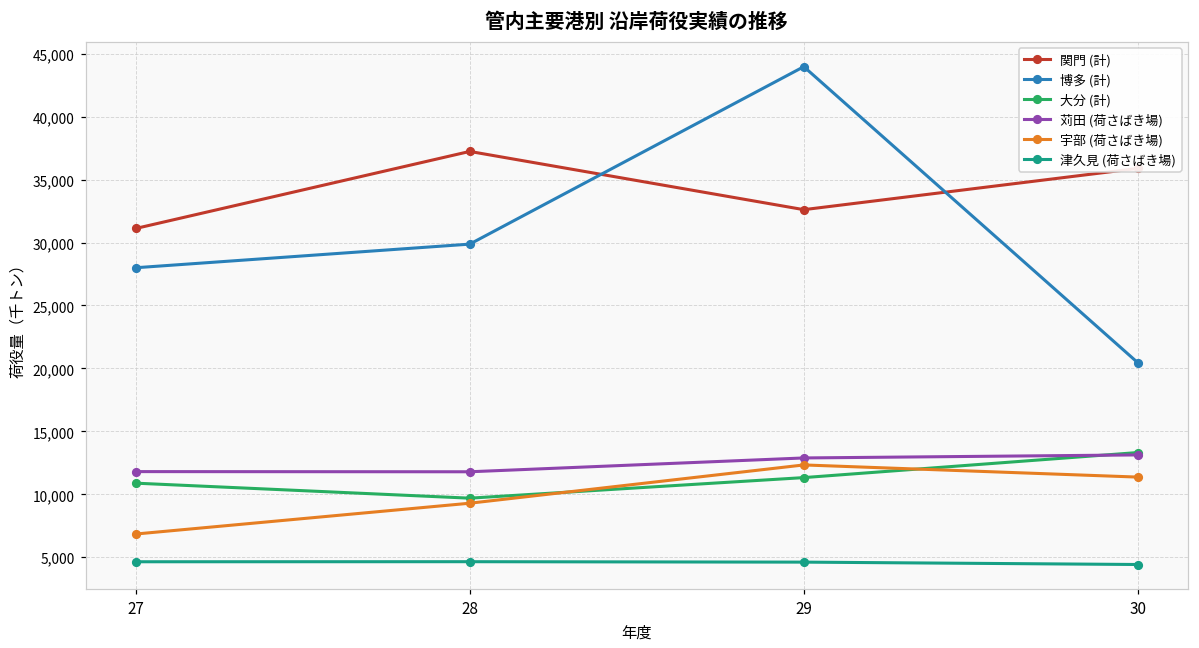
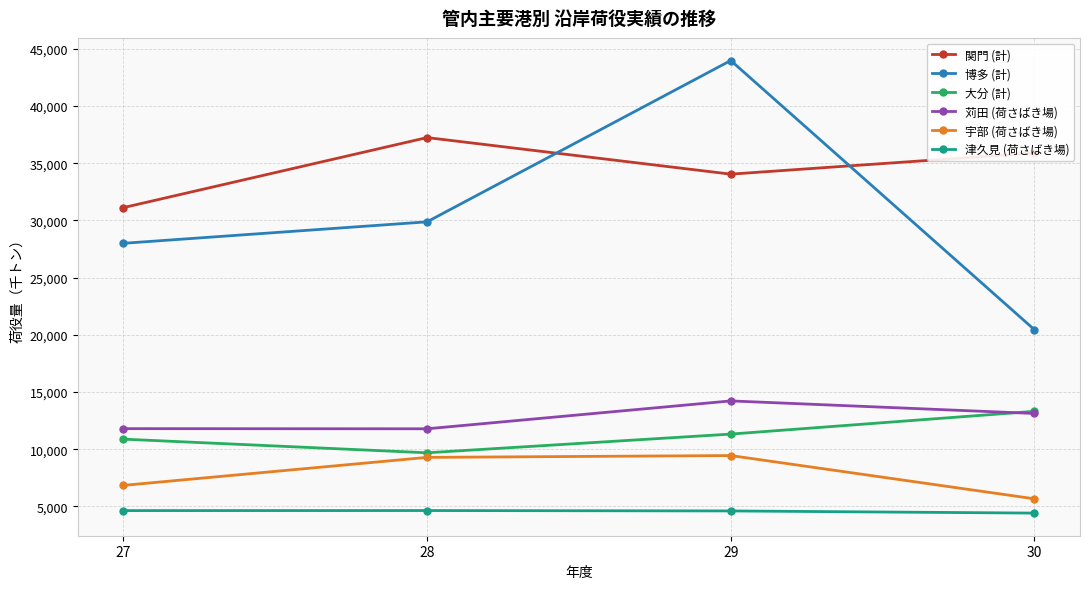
  {
    "関門 (計)": {
      "27": "31,100",
      "28": "37,200",
-     "29": "32,600"
+     "29": "34,000"
    },
    "博多 (計)": {
      "27": "28,000",
      "28": "29,900",
      "29": "44,000",
      "30": "20,400"
    },
    "苅田 (荷さばき場)": {
      "27": "11,800",
      "28": "11,800",
-     "29": "12,900"
+     "29": "14,200"
    },
    "宇部 (荷さばき場)": {
      "27": "6,800",
      "28": "9,300",
-     "29": "12,300",
-     "30": "11,400"
+     "29": "9,500",
+     "30": "5,700"
    }
  }
